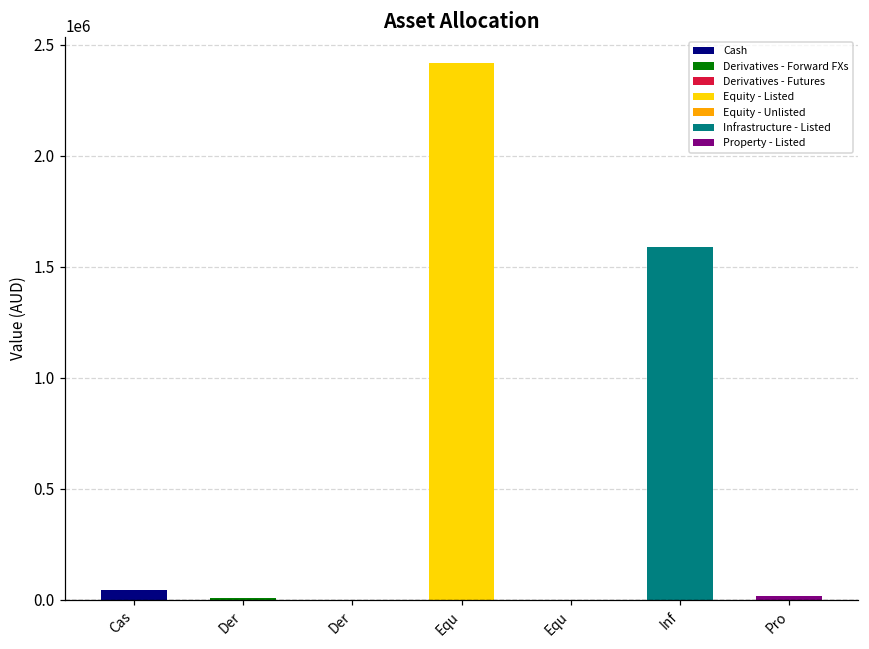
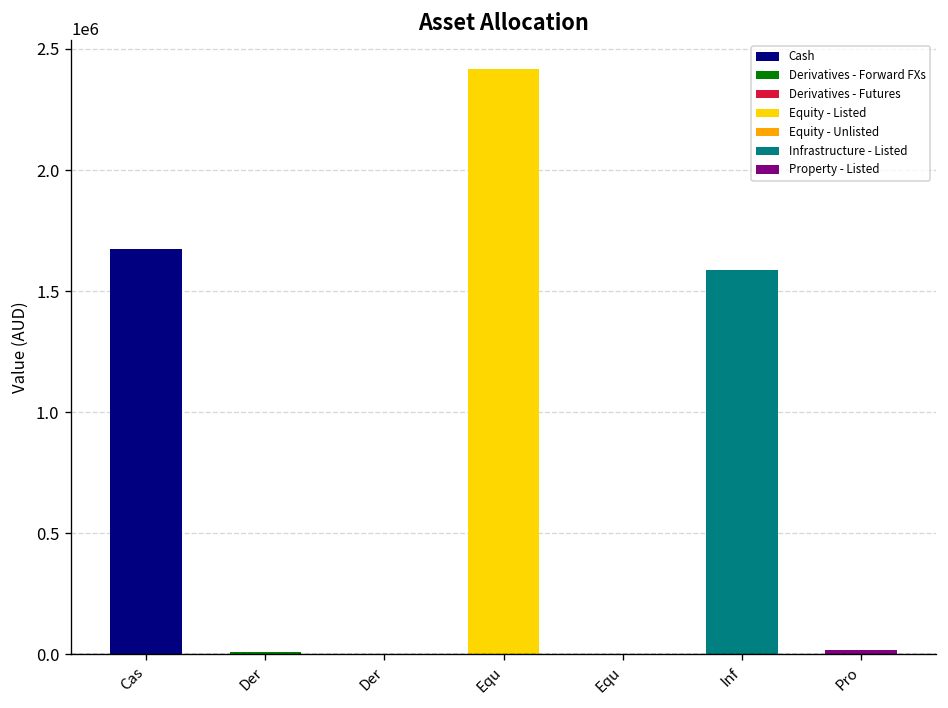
  {
-   "Cas": 40000,
+   "Cas": 1670000,
    "Inf": 1590000,
    "Pro": 20000
  }
